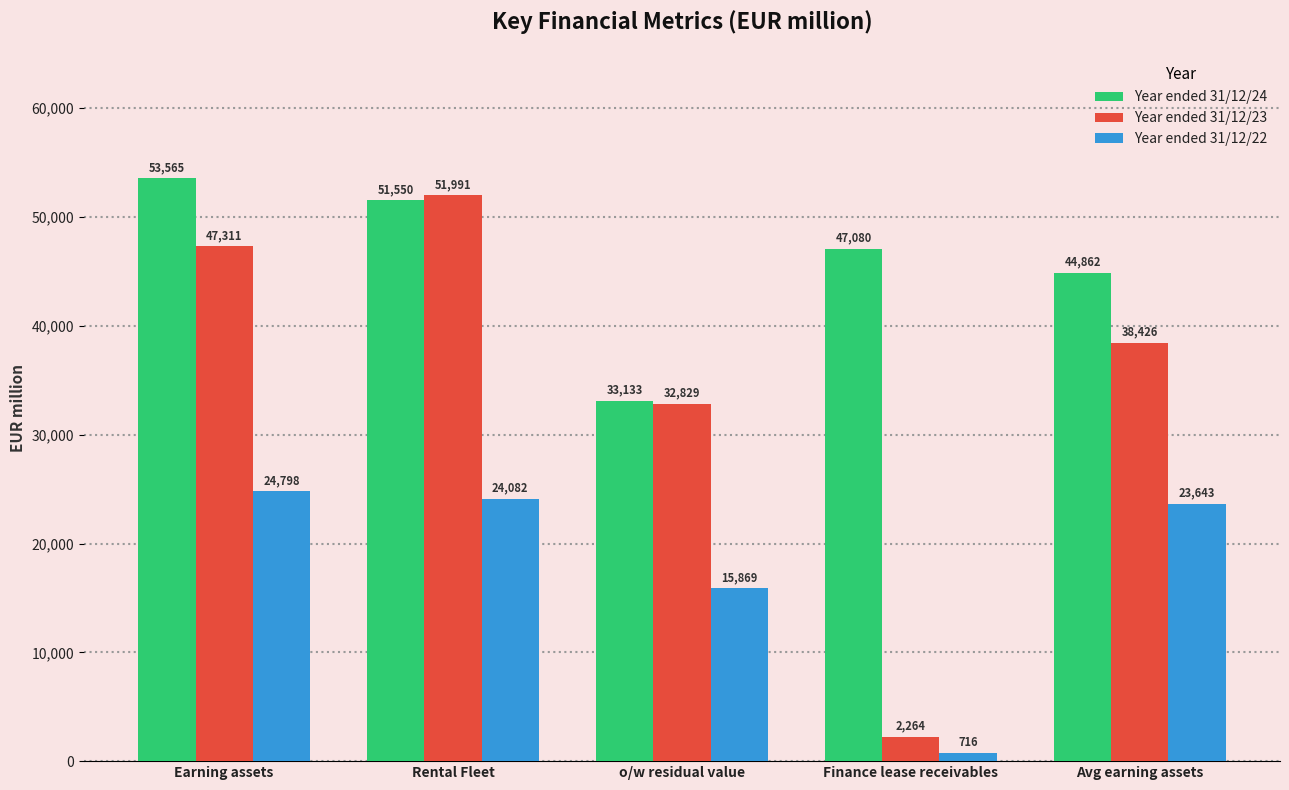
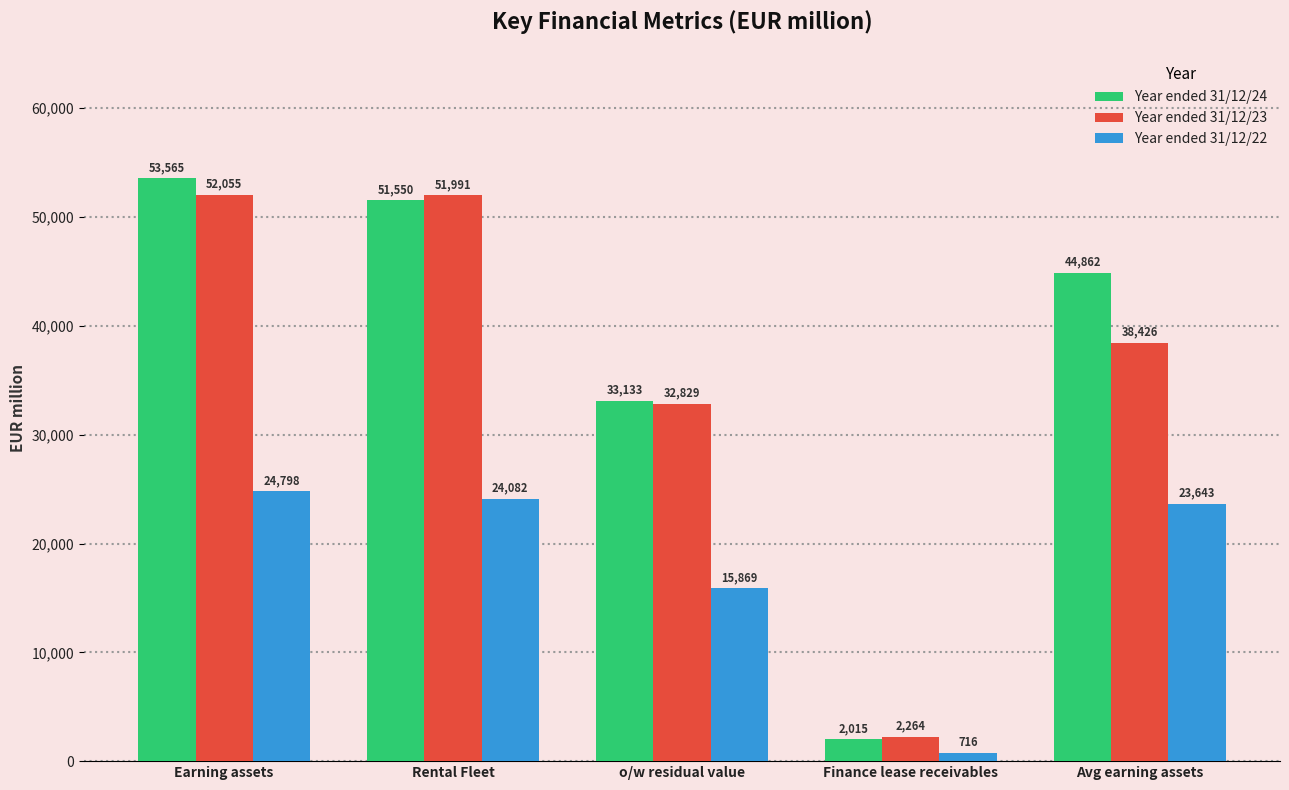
  {
    "Year ended 31/12/24": {
      "Earning assets": "53,565",
      "Rental Fleet": "51,550",
      "o/w residual value": "33,133",
-     "Finance lease receivables": "47,080",
+     "Finance lease receivables": "2,015",
      "Avg earning assets": "44,862"
    },
    "Year ended 31/12/23": {
-     "Earning assets": "47,311",
+     "Earning assets": "52,055",
      "Rental Fleet": "51,991",
      "o/w residual value": "32,829",
      "Finance lease receivables": "2,264",
      "Avg earning assets": "38,426"
    },
    "Year ended 31/12/22": {
      "Earning assets": "24,798",
      "Rental Fleet": "24,082",
      "o/w residual value": "15,869",
      "Finance lease receivables": "716",
      "Avg earning assets": "23,643"
    }
  }
